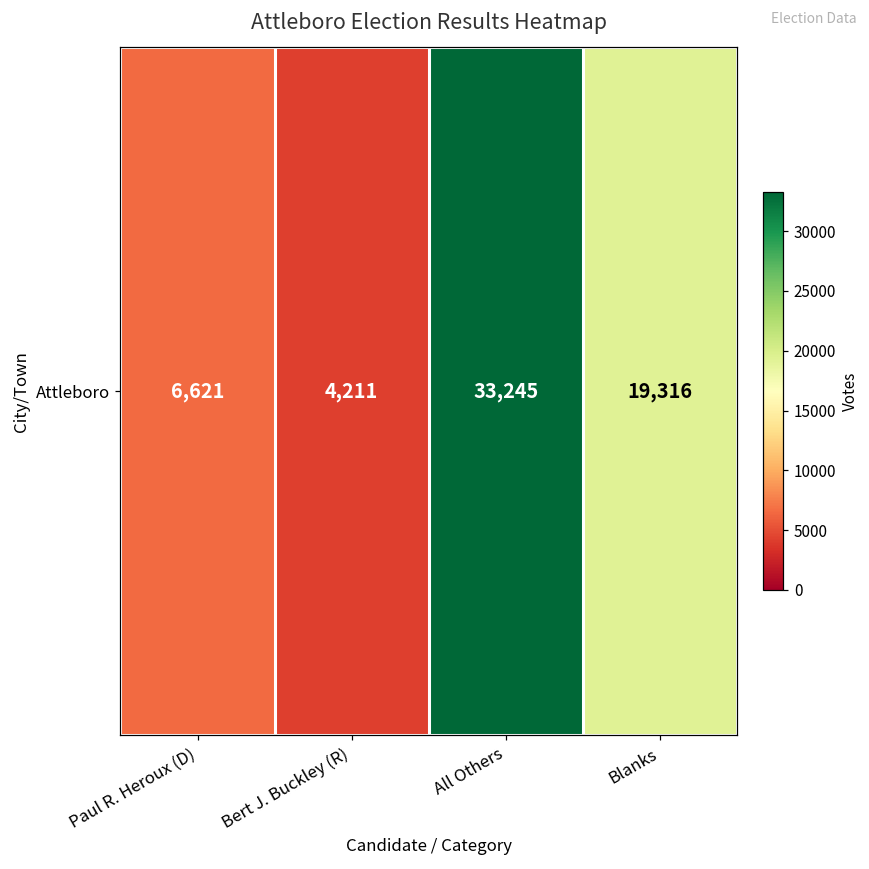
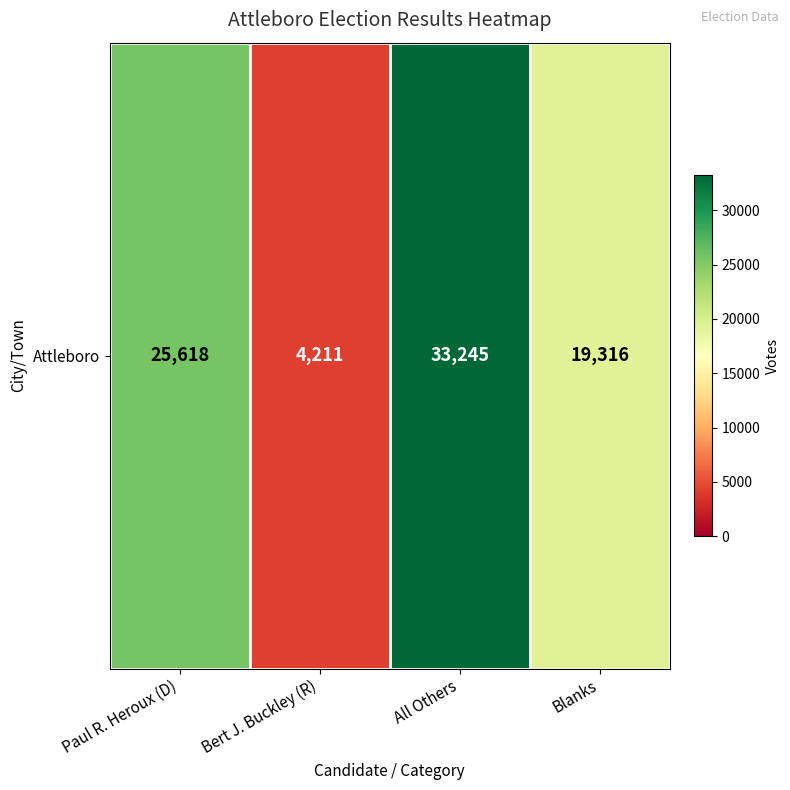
  {
    "Attleboro": {
-     "Paul R. Heroux (D)": "6,621",
+     "Paul R. Heroux (D)": "25,618",
      "Bert J. Buckley (R)": "4,211",
      "All Others": "33,245",
      "Blanks": "19,316"
    }
  }
